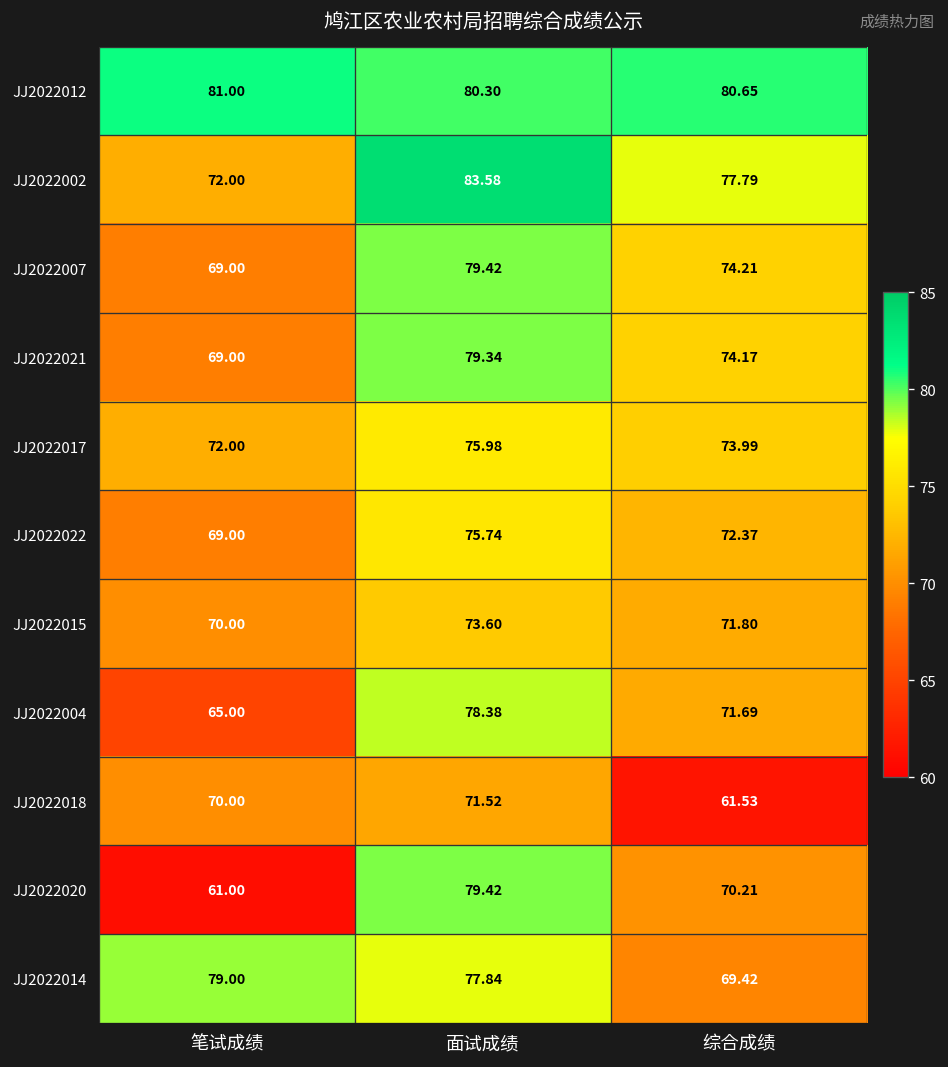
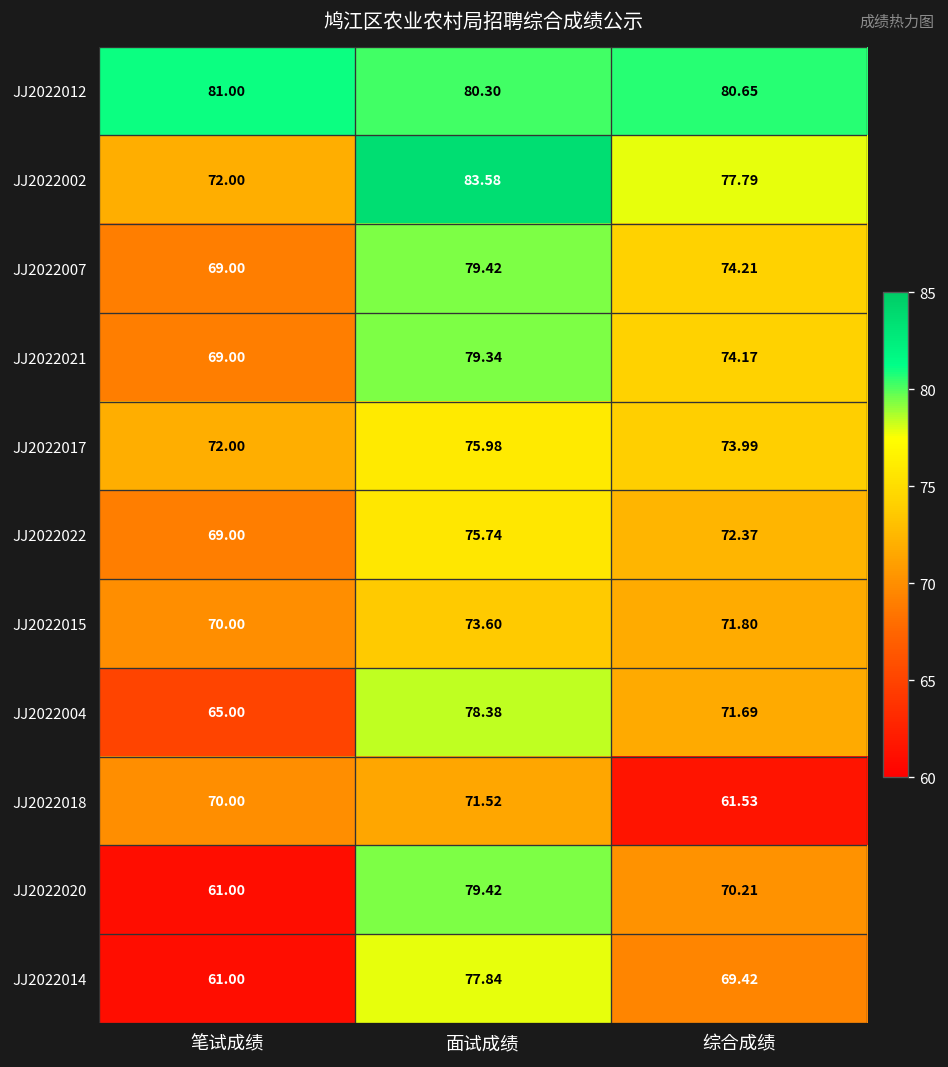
  {
    "JJ2022012": {
      "笔试成绩": 81.00,
      "面试成绩": 80.30,
      "综合成绩": 80.65
    },
    "JJ2022002": {
      "笔试成绩": 72.00,
      "面试成绩": 83.58,
      "综合成绩": 77.79
    },
    "JJ2022007": {
      "笔试成绩": 69.00,
      "面试成绩": 79.42,
      "综合成绩": 74.21
    },
    "JJ2022021": {
      "笔试成绩": 69.00,
      "面试成绩": 79.34,
      "综合成绩": 74.17
    },
    "JJ2022017": {
      "笔试成绩": 72.00,
      "面试成绩": 75.98,
      "综合成绩": 73.99
    },
    "JJ2022022": {
      "笔试成绩": 69.00,
      "面试成绩": 75.74,
      "综合成绩": 72.37
    },
    "JJ2022015": {
      "笔试成绩": 70.00,
      "面试成绩": 73.60,
      "综合成绩": 71.80
    },
    "JJ2022004": {
      "笔试成绩": 65.00,
      "面试成绩": 78.38,
      "综合成绩": 71.69
    },
    "JJ2022018": {
      "笔试成绩": 70.00,
      "面试成绩": 71.52,
      "综合成绩": 61.53
    },
    "JJ2022020": {
      "笔试成绩": 61.00,
      "面试成绩": 79.42,
      "综合成绩": 70.21
    },
    "JJ2022014": {
-     "笔试成绩": 79.00,
+     "笔试成绩": 61.00,
      "面试成绩": 77.84,
      "综合成绩": 69.42
    }
  }
